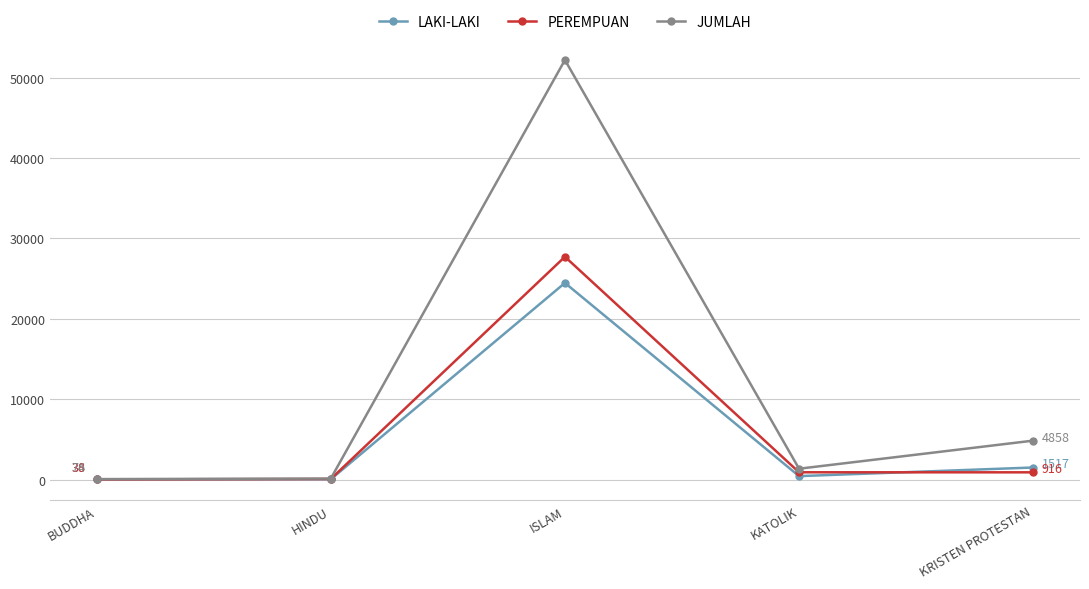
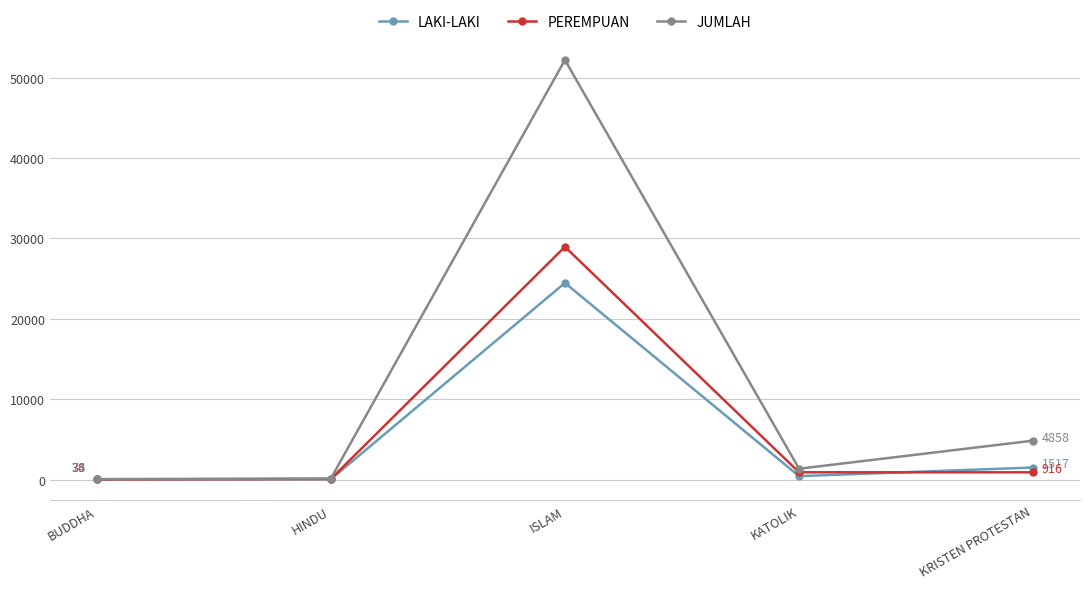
  {
    "PEREMPUAN": {
-     "ISLAM": 28000,
+     "ISLAM": 29000,
      "KATOLIK": 1000
    }
  }
